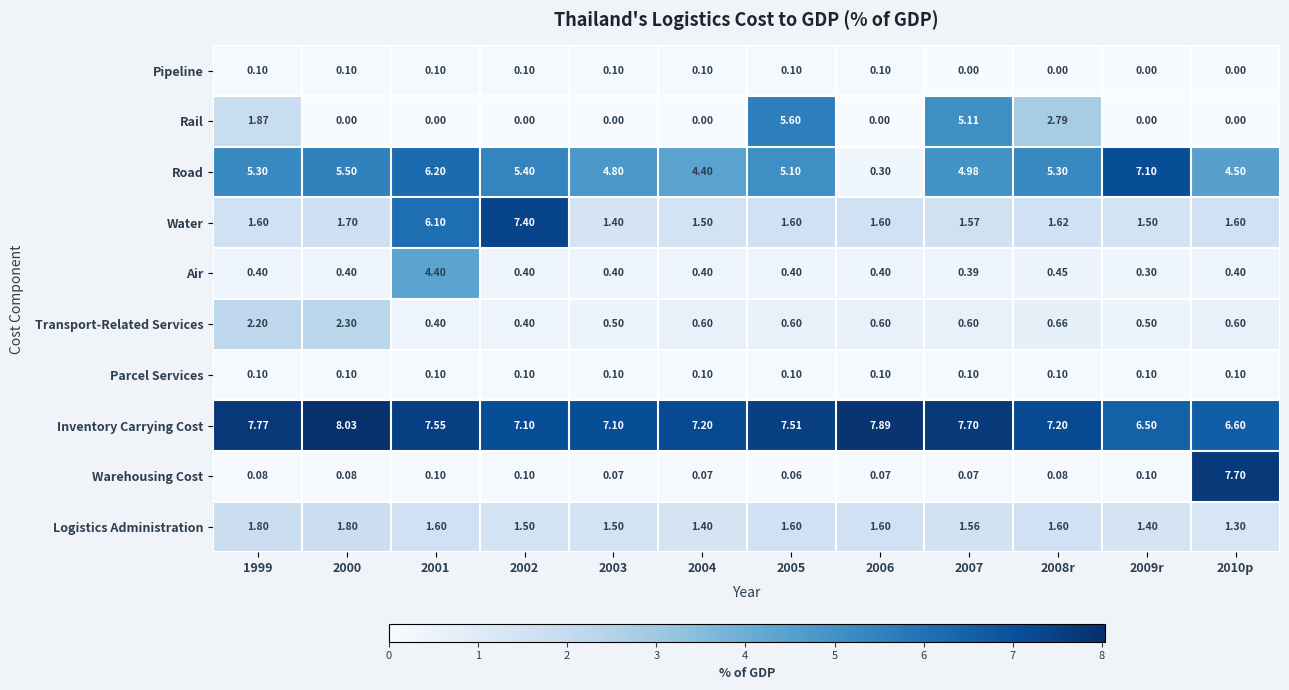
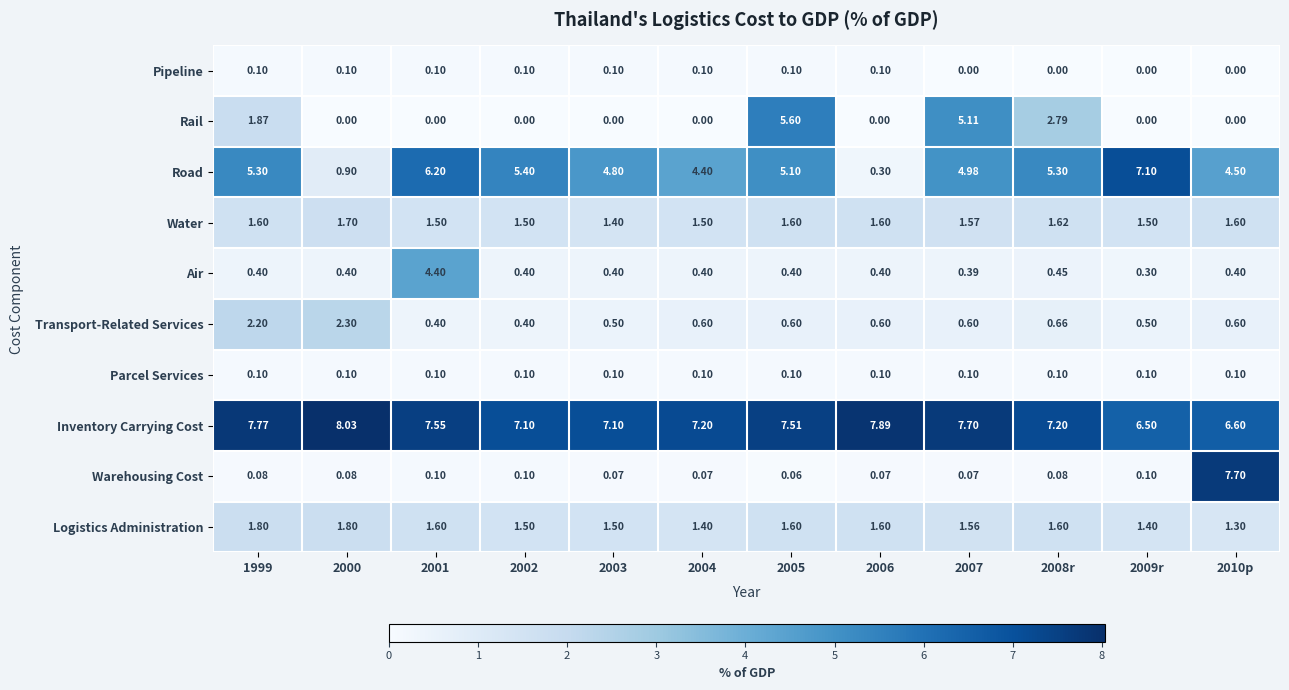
  {
    "Pipeline": {
      "1999": 0.10,
      "2000": 0.10,
      "2001": 0.10,
      "2002": 0.10,
      "2003": 0.10,
      "2004": 0.10,
      "2005": 0.10,
      "2006": 0.10,
      "2007": 0.00,
      "2008r": 0.00,
      "2009r": 0.00,
      "2010p": 0.00
    },
    "Rail": {
      "1999": 1.87,
      "2000": 0.00,
      "2001": 0.00,
      "2002": 0.00,
      "2003": 0.00,
      "2004": 0.00,
      "2005": 5.60,
      "2006": 0.00,
      "2007": 5.11,
      "2008r": 2.79,
      "2009r": 0.00,
      "2010p": 0.00
    },
    "Road": {
      "1999": 5.30,
-     "2000": 5.50,
+     "2000": 0.90,
      "2001": 6.20,
      "2002": 5.40,
      "2003": 4.80,
      "2004": 4.40,
      "2005": 5.10,
      "2006": 0.30,
      "2007": 4.98,
      "2008r": 5.30,
      "2009r": 7.10,
      "2010p": 4.50
    },
    "Water": {
      "1999": 1.60,
      "2000": 1.70,
-     "2001": 6.10,
-     "2002": 7.40,
+     "2001": 1.50,
+     "2002": 1.50,
      "2003": 1.40,
      "2004": 1.50,
      "2005": 1.60,
      "2006": 1.60,
      "2007": 1.57,
      "2008r": 1.62,
      "2009r": 1.50,
      "2010p": 1.60
    },
    "Air": {
      "1999": 0.40,
      "2000": 0.40,
      "2001": 4.40,
      "2002": 0.40,
      "2003": 0.40,
      "2004": 0.40,
      "2005": 0.40,
      "2006": 0.40,
      "2007": 0.39,
      "2008r": 0.45,
      "2009r": 0.30,
      "2010p": 0.40
    },
    "Transport-Related Services": {
      "1999": 2.20,
      "2000": 2.30,
      "2001": 0.40,
      "2002": 0.40,
      "2003": 0.50,
      "2004": 0.60,
      "2005": 0.60,
      "2006": 0.60,
      "2007": 0.60,
      "2008r": 0.66,
      "2009r": 0.50,
      "2010p": 0.60
    },
    "Parcel Services": {
      "1999": 0.10,
      "2000": 0.10,
      "2001": 0.10,
      "2002": 0.10,
      "2003": 0.10,
      "2004": 0.10,
      "2005": 0.10,
      "2006": 0.10,
      "2007": 0.10,
      "2008r": 0.10,
      "2009r": 0.10,
      "2010p": 0.10
    },
    "Inventory Carrying Cost": {
      "1999": 7.77,
      "2000": 8.03,
      "2001": 7.55,
      "2002": 7.10,
      "2003": 7.10,
      "2004": 7.20,
      "2005": 7.51,
      "2006": 7.89,
      "2007": 7.70,
      "2008r": 7.20,
      "2009r": 6.50,
      "2010p": 6.60
    },
    "Warehousing Cost": {
      "1999": 0.08,
      "2000": 0.08,
      "2001": 0.10,
      "2002": 0.10,
      "2003": 0.07,
      "2004": 0.07,
      "2005": 0.06,
      "2006": 0.07,
      "2007": 0.07,
      "2008r": 0.08,
      "2009r": 0.10,
      "2010p": 7.70
    },
    "Logistics Administration": {
      "1999": 1.80,
      "2000": 1.80,
      "2001": 1.60,
      "2002": 1.50,
      "2003": 1.50,
      "2004": 1.40,
      "2005": 1.60,
      "2006": 1.60,
      "2007": 1.56,
      "2008r": 1.60,
      "2009r": 1.40,
      "2010p": 1.30
    }
  }
